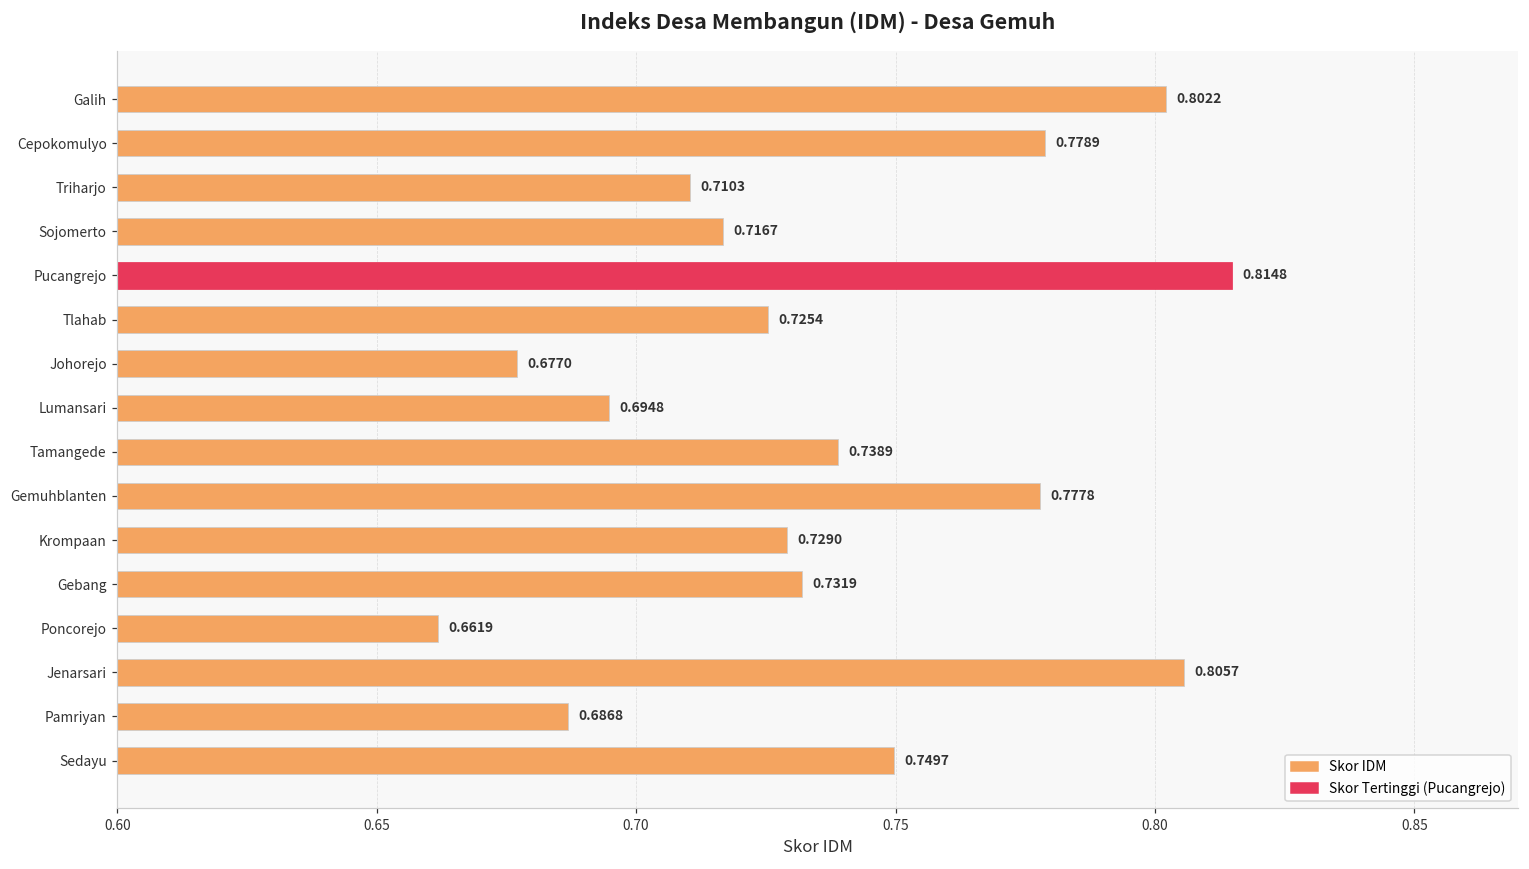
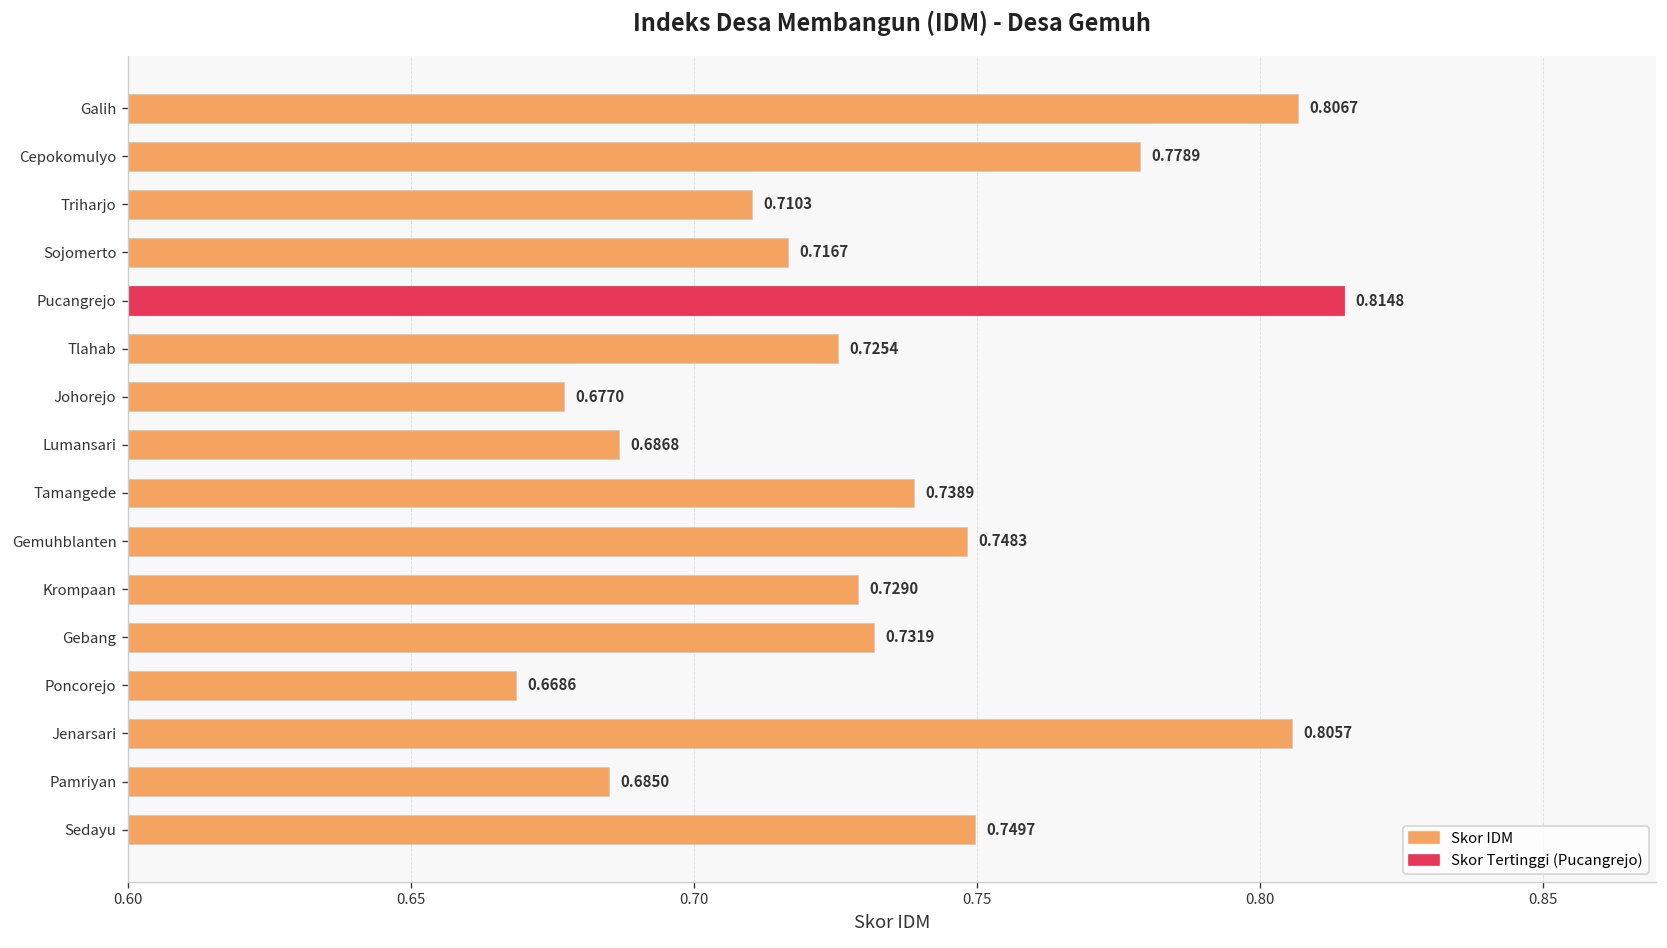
  {
-   "Galih": 0.8022,
+   "Galih": 0.8067,
    "Cepokomulyo": 0.7789,
    "Triharjo": 0.7103,
    "Sojomerto": 0.7167,
    "Pucangrejo": 0.8148,
    "Tlahab": 0.7254,
    "Johorejo": 0.6770,
-   "Lumansari": 0.6948,
+   "Lumansari": 0.6868,
    "Tamangede": 0.7389,
-   "Gemuhblanten": 0.7778,
+   "Gemuhblanten": 0.7483,
    "Krompaan": 0.7290,
    "Gebang": 0.7319,
-   "Poncorejo": 0.6619,
+   "Poncorejo": 0.6686,
    "Jenarsari": 0.8057,
-   "Pamriyan": 0.6868,
+   "Pamriyan": 0.6850,
    "Sedayu": 0.7497
  }
